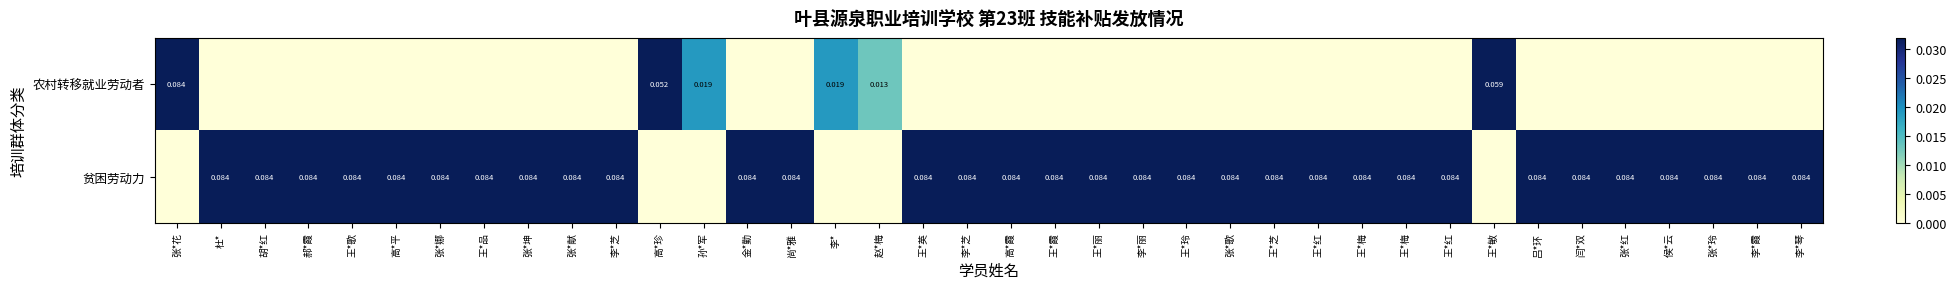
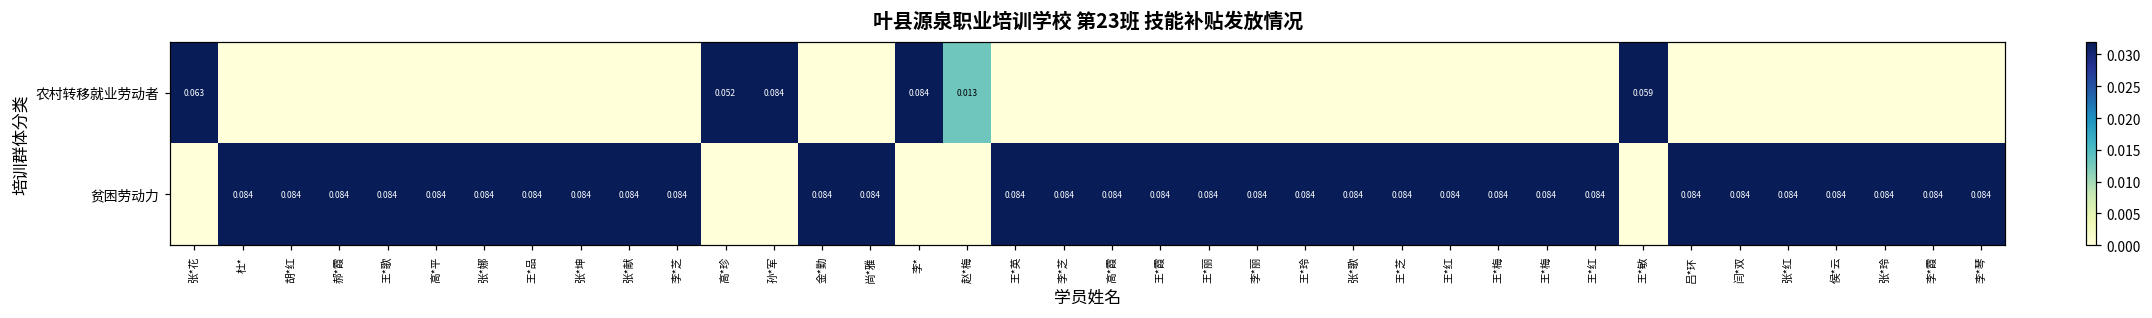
  {
    "农村转移就业劳动者": {
-     "张*花": 0.084,
+     "张*花": 0.063,
      "高*珍": 0.052,
-     "孙*军": 0.019,
-     "李*": 0.019,
+     "孙*军": 0.084,
+     "李*": 0.084,
      "赵*梅": 0.013,
      "王*敏": 0.059
    },
    "贫困劳动力": {
      "杜*": 0.084,
      "胡*红": 0.084,
      "郝*霞": 0.084,
      "王*歌": 0.084,
      "高*平": 0.084,
      "张*娜": 0.084,
      "王*品": 0.084,
      "张*坤": 0.084,
      "张*献": 0.084,
      "金*勤": 0.084,
      "尚*雅": 0.084,
      "王*英": 0.084,
      "高*霞": 0.084,
      "王*霞": 0.084,
      "王*丽": 0.084,
      "李*丽": 0.084,
      "王*玲": 0.084,
      "张*歌": 0.084,
      "王*芝": 0.084,
      "吕*环": 0.084,
      "闫*双": 0.084,
      "张*红": 0.084,
      "侯*云": 0.084,
      "张*玲": 0.084,
      "李*霞": 0.084,
      "李*琴": 0.084
    }
  }
